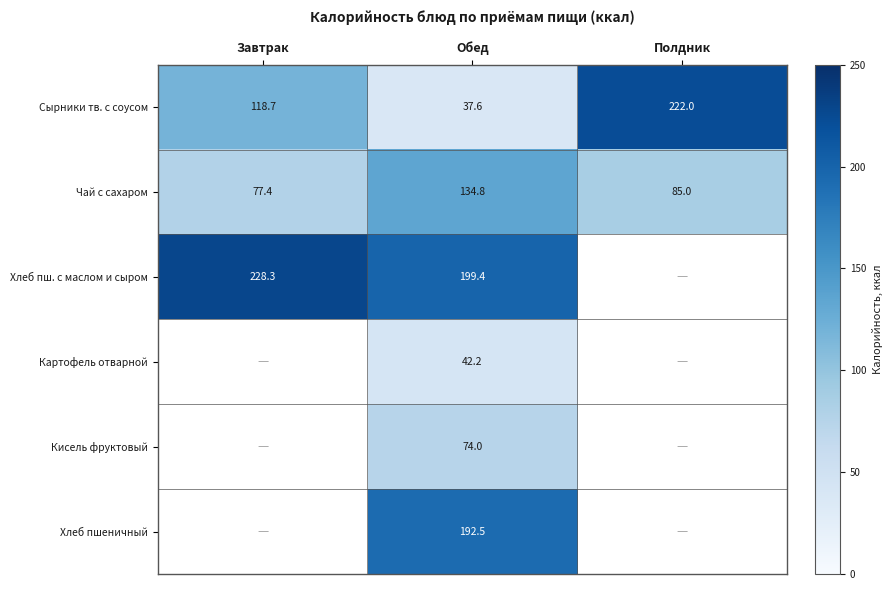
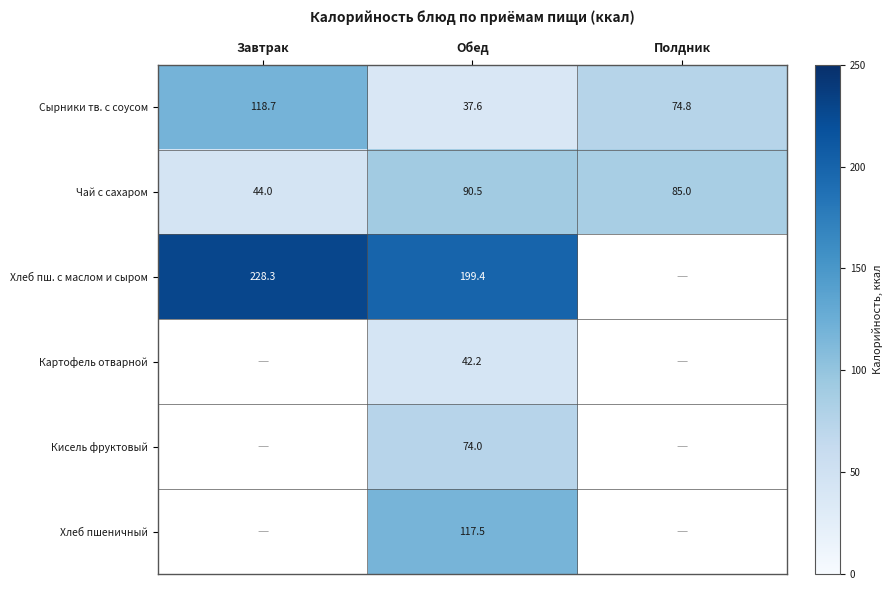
  {
    "Сырники тв. с соусом": {
      "Завтрак": 118.7,
      "Обед": 37.6,
-     "Полдник": 222.0
+     "Полдник": 74.8
    },
    "Чай с сахаром": {
-     "Завтрак": 77.4,
-     "Обед": 134.8,
+     "Завтрак": 44.0,
+     "Обед": 90.5,
      "Полдник": 85.0
    },
    "Хлеб пш. с маслом и сыром": {
      "Завтрак": 228.3,
      "Обед": 199.4
    },
    "Картофель отварной": {
      "Обед": 42.2
    },
    "Кисель фруктовый": {
      "Обед": 74.0
    },
    "Хлеб пшеничный": {
-     "Обед": 192.5
+     "Обед": 117.5
    }
  }
